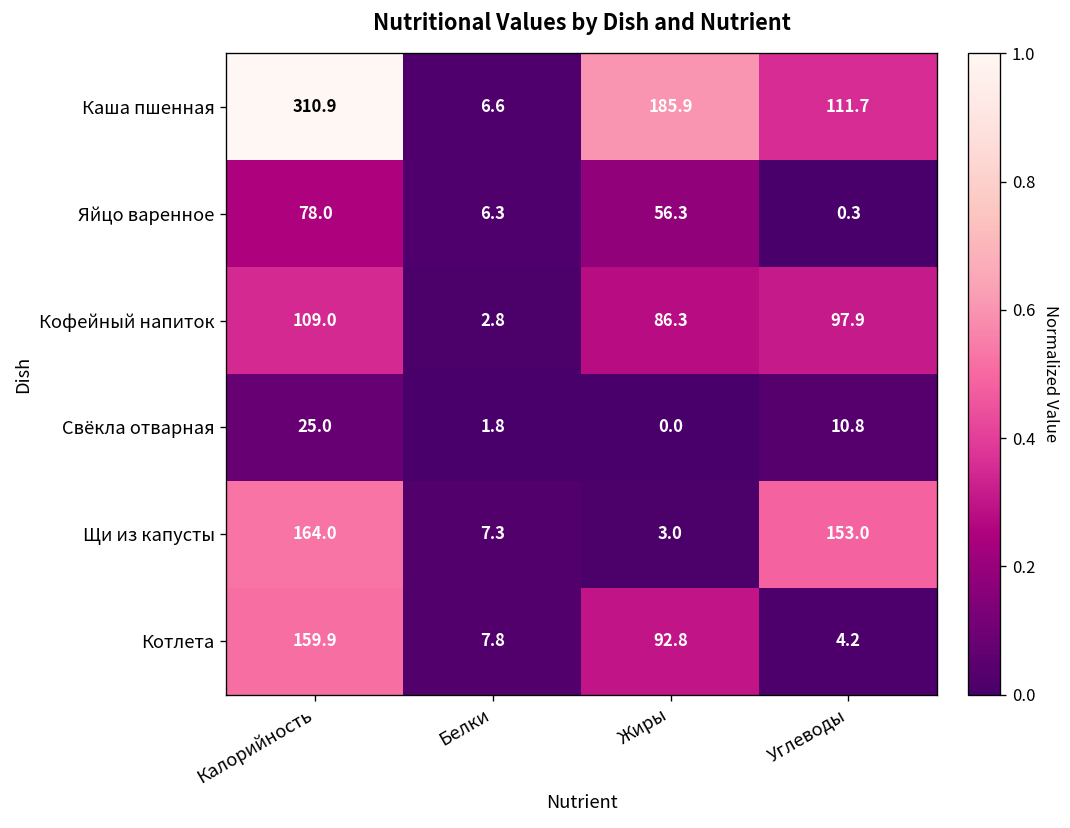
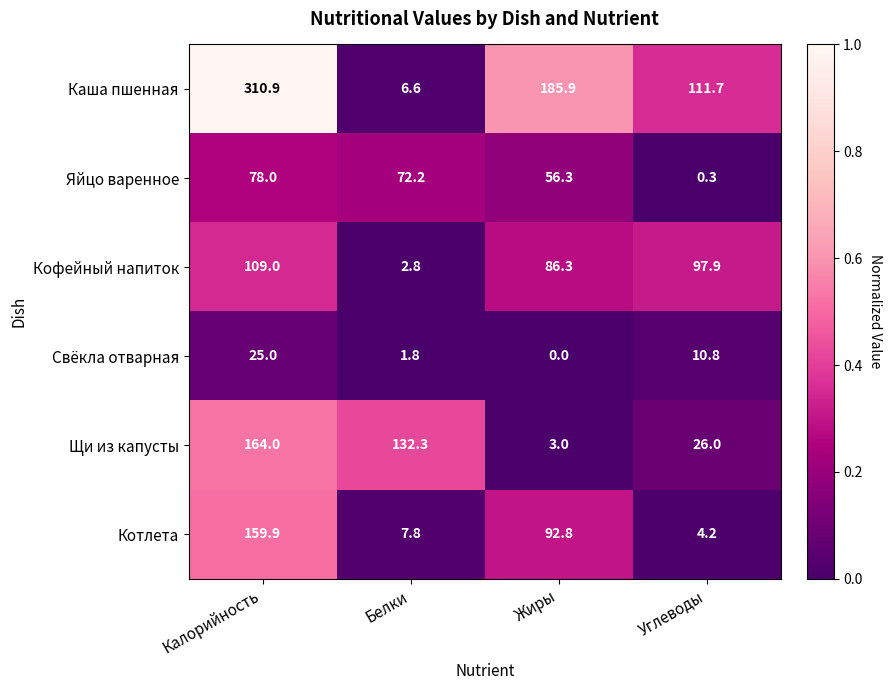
  {
    "Каша пшенная": {
      "Калорийность": 310.9,
      "Белки": 6.6,
      "Жиры": 185.9,
      "Углеводы": 111.7
    },
    "Яйцо варенное": {
      "Калорийность": 78.0,
-     "Белки": 6.3,
+     "Белки": 72.2,
      "Жиры": 56.3,
      "Углеводы": 0.3
    },
    "Кофейный напиток": {
      "Калорийность": 109.0,
      "Белки": 2.8,
      "Жиры": 86.3,
      "Углеводы": 97.9
    },
    "Свёкла отварная": {
      "Калорийность": 25.0,
      "Белки": 1.8,
      "Жиры": 0.0,
      "Углеводы": 10.8
    },
    "Щи из капусты": {
      "Калорийность": 164.0,
-     "Белки": 7.3,
+     "Белки": 132.3,
      "Жиры": 3.0,
-     "Углеводы": 153.0
+     "Углеводы": 26.0
    },
    "Котлета": {
      "Калорийность": 159.9,
      "Белки": 7.8,
      "Жиры": 92.8,
      "Углеводы": 4.2
    }
  }
